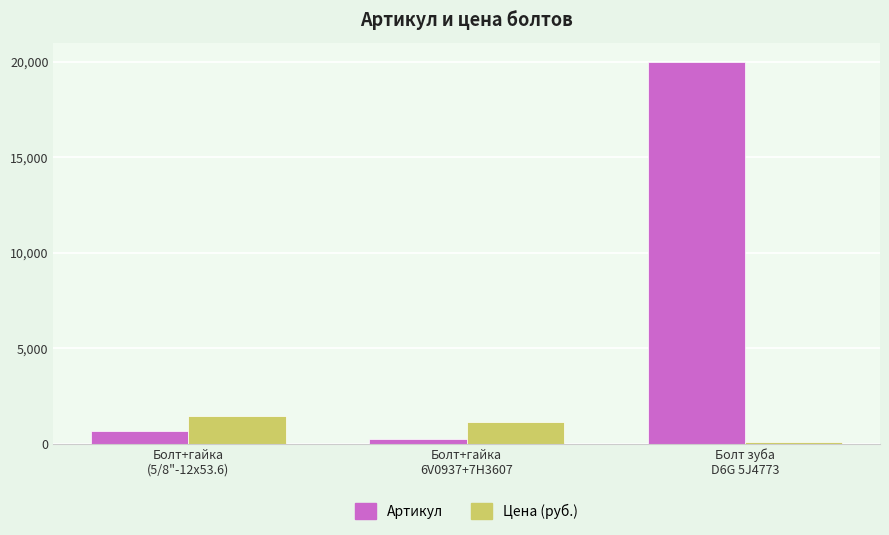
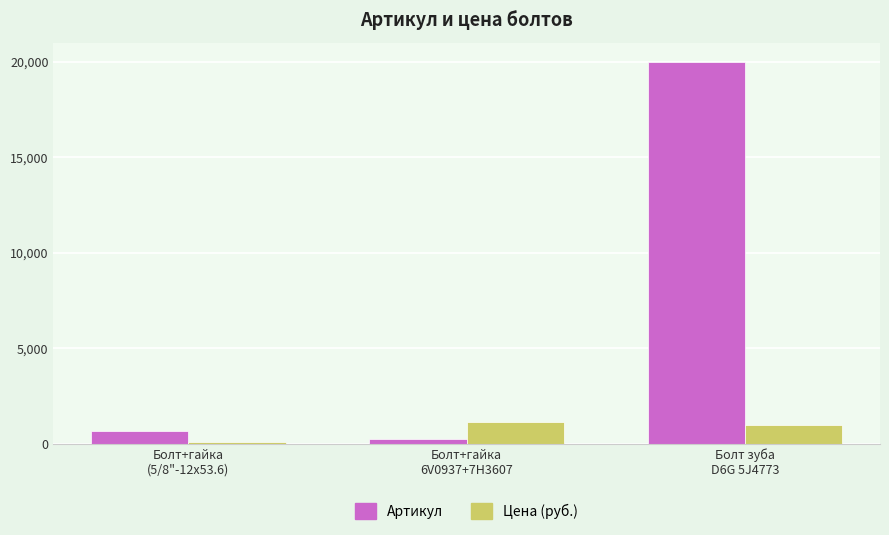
  {
    "Артикул": {
      "Болт+гайка (5/8\"-12х53.6)": "700",
      "Болт+гайка 6V0937+7H3607": "200",
      "Болт зуба D6G 5J4773": "20,000"
    },
    "Цена (руб.)": {
-     "Болт+гайка (5/8\"-12х53.6)": "1,400",
+     "Болт+гайка (5/8\"-12х53.6)": "100",
      "Болт+гайка 6V0937+7H3607": "1,100",
-     "Болт зуба D6G 5J4773": "100"
+     "Болт зуба D6G 5J4773": "1,000"
    }
  }
